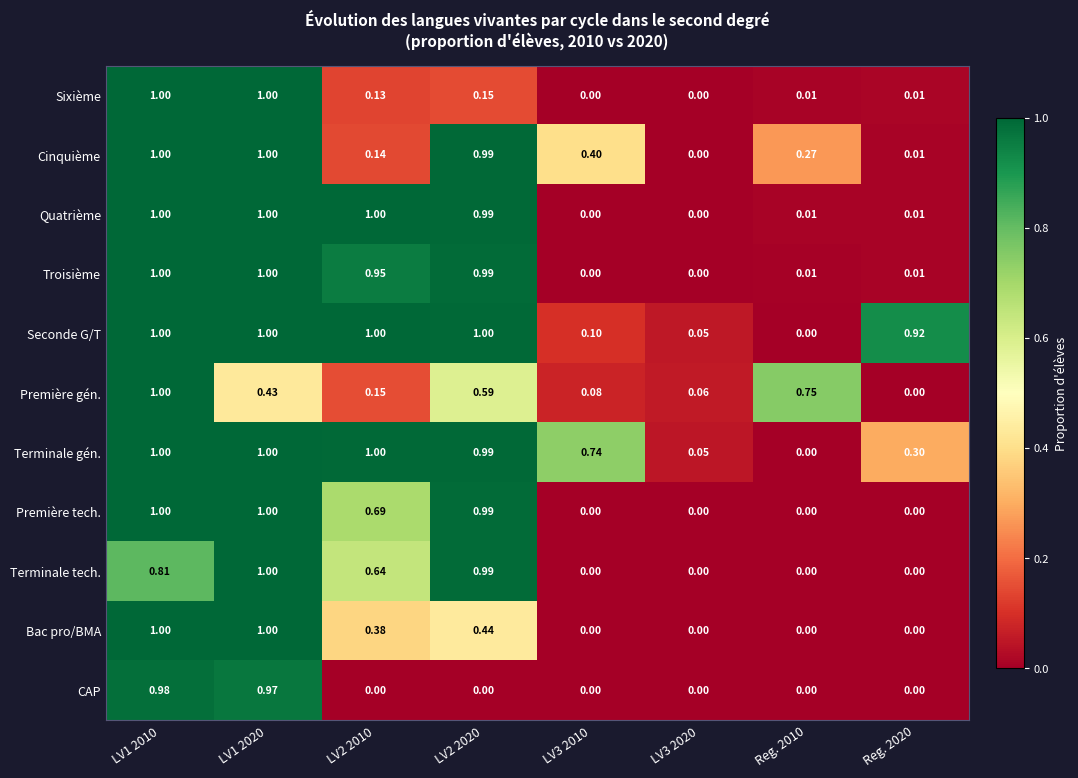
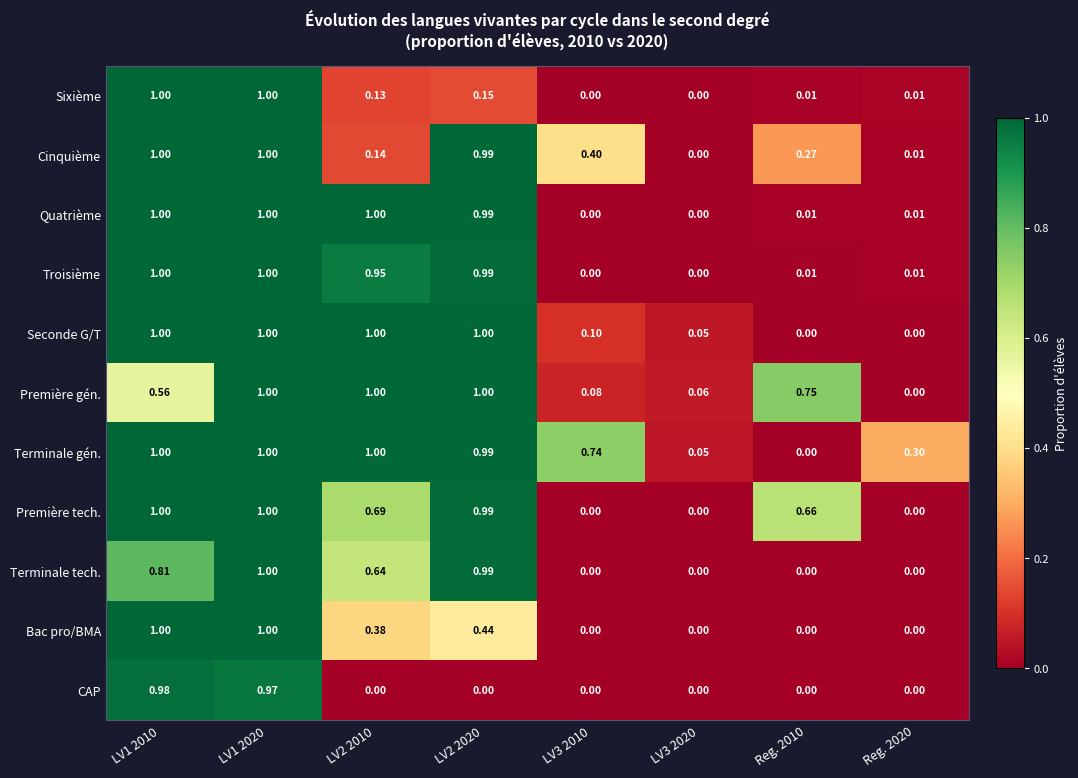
  {
    "Sixième": {
      "LV1 2010": 1.00,
      "LV1 2020": 1.00,
      "LV2 2010": 0.13,
      "LV2 2020": 0.15,
      "LV3 2010": 0.00,
      "LV3 2020": 0.00,
      "Reg. 2010": 0.01,
      "Reg. 2020": 0.01
    },
    "Cinquième": {
      "LV1 2010": 1.00,
      "LV1 2020": 1.00,
      "LV2 2010": 0.14,
      "LV2 2020": 0.99,
      "LV3 2010": 0.40,
      "LV3 2020": 0.00,
      "Reg. 2010": 0.27,
      "Reg. 2020": 0.01
    },
    "Quatrième": {
      "LV1 2010": 1.00,
      "LV1 2020": 1.00,
      "LV2 2010": 1.00,
      "LV2 2020": 0.99,
      "LV3 2010": 0.00,
      "LV3 2020": 0.00,
      "Reg. 2010": 0.01,
      "Reg. 2020": 0.01
    },
    "Troisième": {
      "LV1 2010": 1.00,
      "LV1 2020": 1.00,
      "LV2 2010": 0.95,
      "LV2 2020": 0.99,
      "LV3 2010": 0.00,
      "LV3 2020": 0.00,
      "Reg. 2010": 0.01,
      "Reg. 2020": 0.01
    },
    "Seconde G/T": {
      "LV1 2010": 1.00,
      "LV1 2020": 1.00,
      "LV2 2010": 1.00,
      "LV2 2020": 1.00,
      "LV3 2010": 0.10,
      "LV3 2020": 0.05,
      "Reg. 2010": 0.00,
-     "Reg. 2020": 0.92
+     "Reg. 2020": 0.00
    },
    "Première gén.": {
-     "LV1 2010": 1.00,
-     "LV1 2020": 0.43,
-     "LV2 2010": 0.15,
-     "LV2 2020": 0.59,
+     "LV1 2010": 0.56,
+     "LV1 2020": 1.00,
+     "LV2 2010": 1.00,
+     "LV2 2020": 1.00,
      "LV3 2010": 0.08,
      "LV3 2020": 0.06,
      "Reg. 2010": 0.75,
      "Reg. 2020": 0.00
    },
    "Terminale gén.": {
      "LV1 2010": 1.00,
      "LV1 2020": 1.00,
      "LV2 2010": 1.00,
      "LV2 2020": 0.99,
      "LV3 2010": 0.74,
      "LV3 2020": 0.05,
      "Reg. 2010": 0.00,
      "Reg. 2020": 0.30
    },
    "Première tech.": {
      "LV1 2010": 1.00,
      "LV1 2020": 1.00,
      "LV2 2010": 0.69,
      "LV2 2020": 0.99,
      "LV3 2010": 0.00,
      "LV3 2020": 0.00,
-     "Reg. 2010": 0.00,
+     "Reg. 2010": 0.66,
      "Reg. 2020": 0.00
    },
    "Terminale tech.": {
      "LV1 2010": 0.81,
      "LV1 2020": 1.00,
      "LV2 2010": 0.64,
      "LV2 2020": 0.99,
      "LV3 2010": 0.00,
      "LV3 2020": 0.00,
      "Reg. 2010": 0.00,
      "Reg. 2020": 0.00
    },
    "Bac pro/BMA": {
      "LV1 2010": 1.00,
      "LV1 2020": 1.00,
      "LV2 2010": 0.38,
      "LV2 2020": 0.44,
      "LV3 2010": 0.00,
      "LV3 2020": 0.00,
      "Reg. 2010": 0.00,
      "Reg. 2020": 0.00
    },
    "CAP": {
      "LV1 2010": 0.98,
      "LV1 2020": 0.97,
      "LV2 2010": 0.00,
      "LV2 2020": 0.00,
      "LV3 2010": 0.00,
      "LV3 2020": 0.00,
      "Reg. 2010": 0.00,
      "Reg. 2020": 0.00
    }
  }
